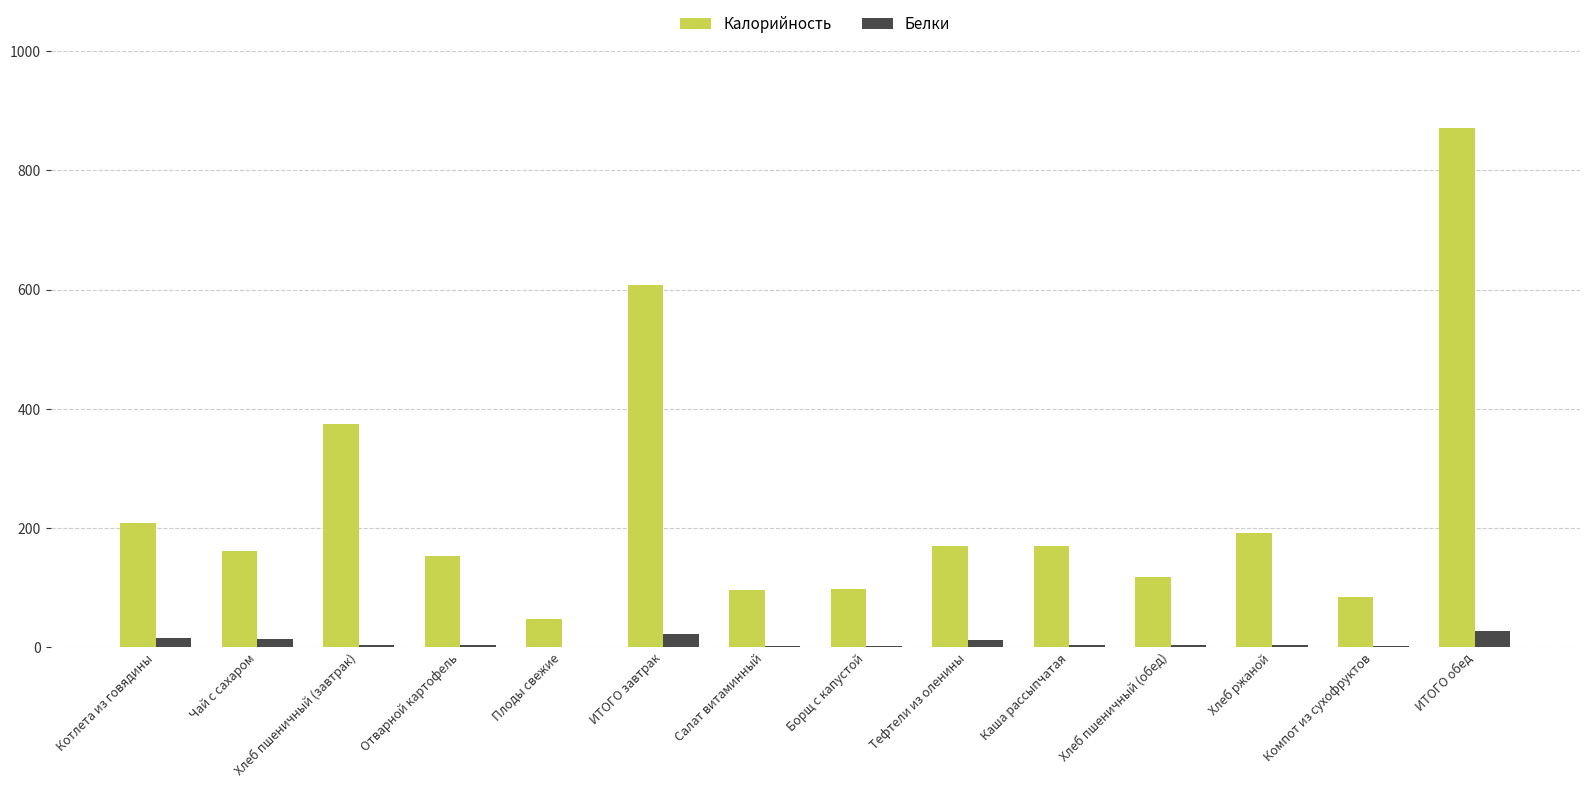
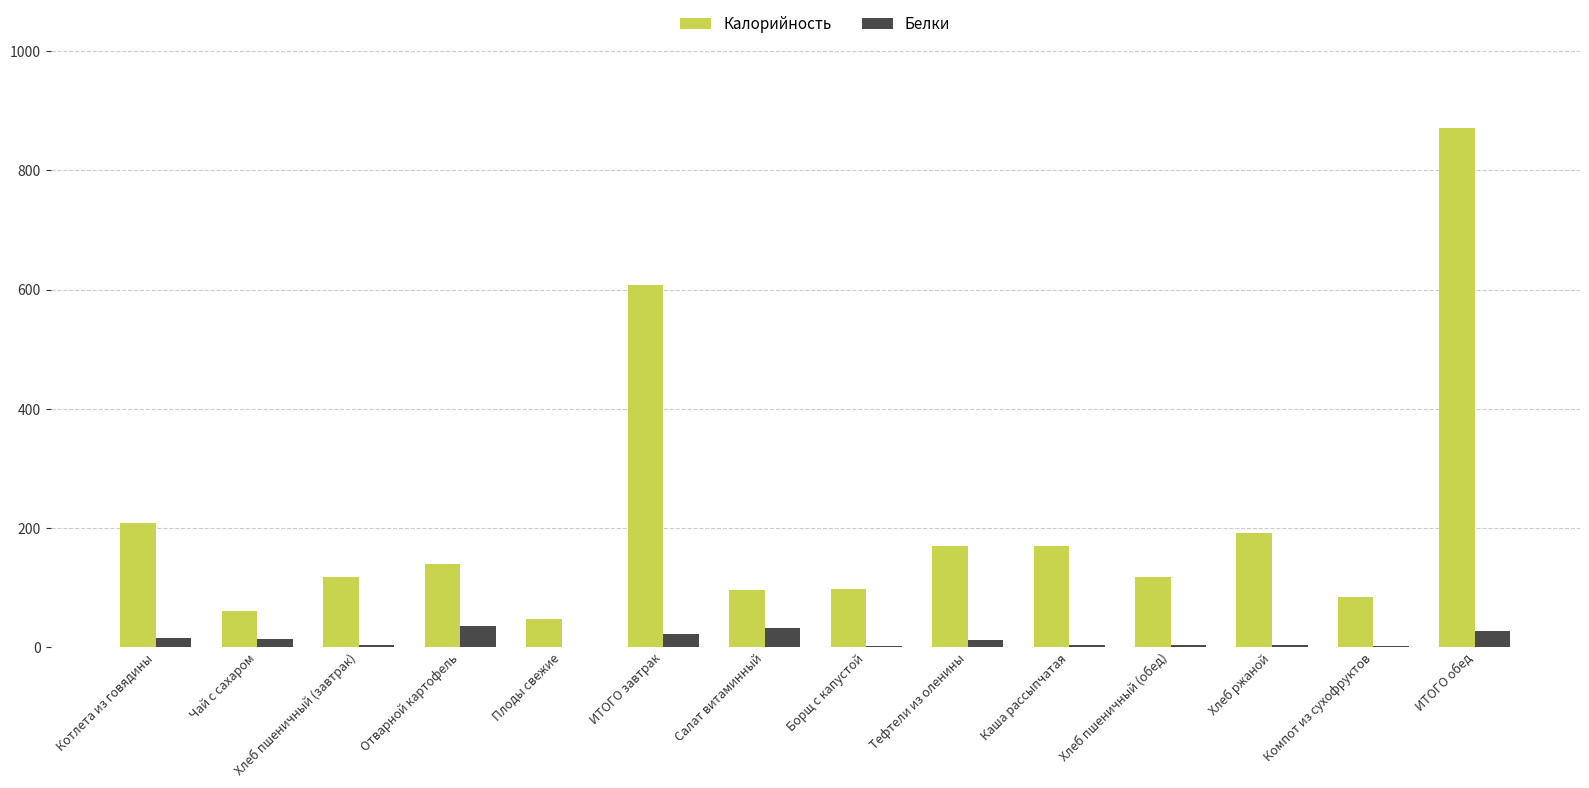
  {
    "Калорийность": {
      "Котлета из говядины": 210,
-     "Чай с сахаром": 160,
-     "Хлеб пшеничный (завтрак)": 370,
-     "Отварной картофель": 150,
+     "Чай с сахаром": 60,
+     "Хлеб пшеничный (завтрак)": 120,
+     "Отварной картофель": 140,
      "Плоды свежие": 50,
      "ИТОГО завтрак": 610,
      "Салат витаминный": 100,
      "Борщ с капустой": 100,
      "Тефтели из оленины": 170,
      "Каша рассыпчатая": 170,
      "Хлеб пшеничный (обед)": 120,
      "Хлеб ржаной": 190,
      "Компот из сухофруктов": 80,
      "ИТОГО обед": 870
    },
    "Белки": {
      "Котлета из говядины": 10,
      "Чай с сахаром": 10,
-     "Отварной картофель": 0,
+     "Отварной картофель": 40,
      "ИТОГО завтрак": 20,
-     "Салат витаминный": 0,
+     "Салат витаминный": 30,
      "Тефтели из оленины": 10,
      "ИТОГО обед": 30
    }
  }
